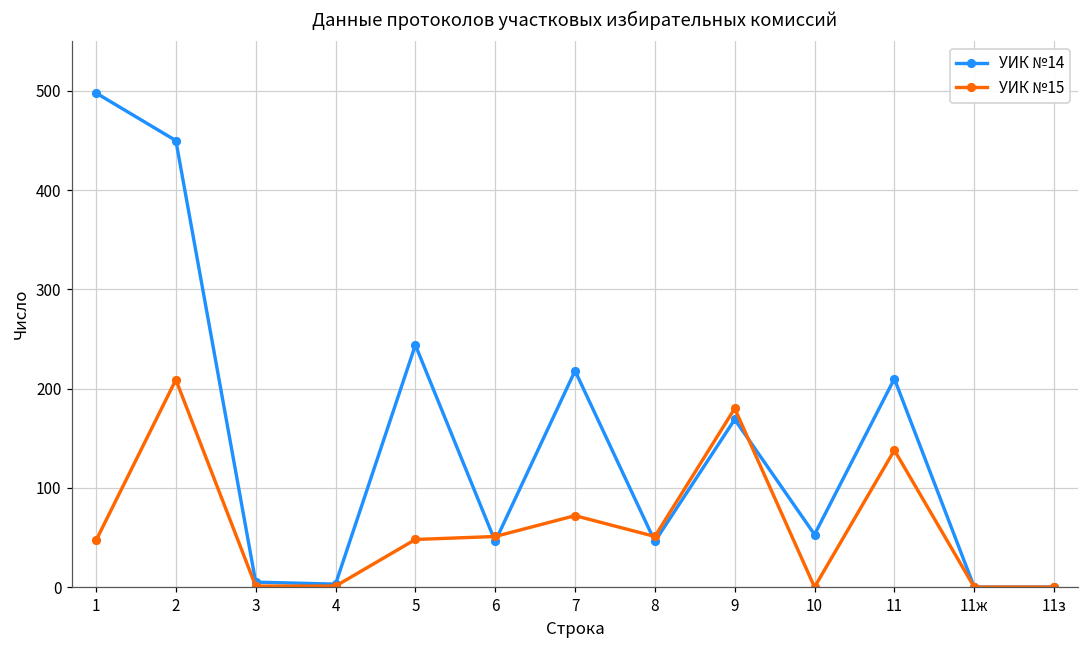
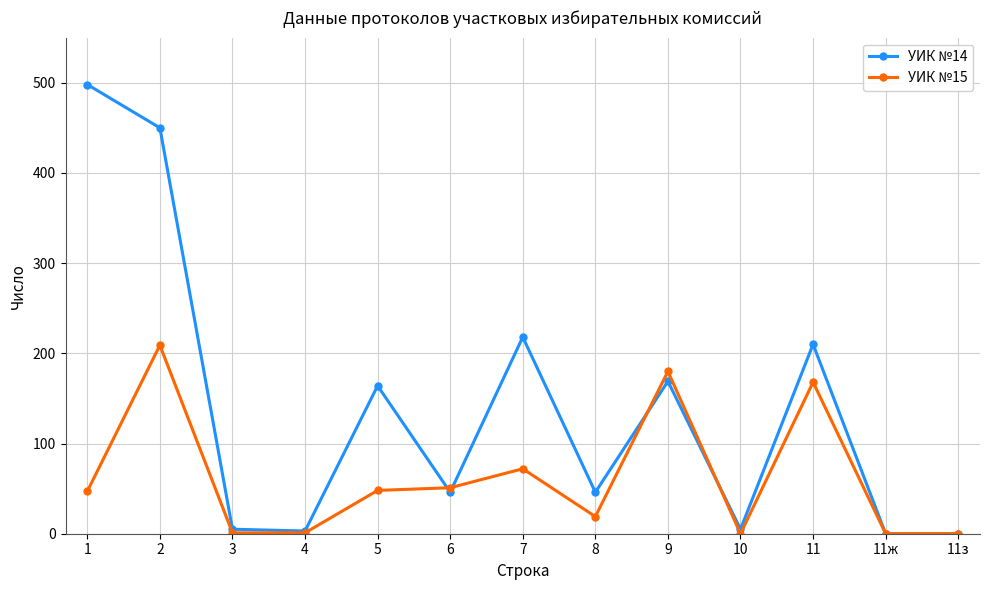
  {
    "УИК №14": {
      "1": 500,
      "2": 450,
      "3": 10,
-     "5": 240,
+     "5": 160,
      "6": 50,
      "7": 220,
      "8": 50,
      "9": 170,
-     "10": 50,
+     "10": 10,
      "11": 210
    },
    "УИК №15": {
      "1": 50,
      "2": 210,
      "3": 0,
      "5": 50,
      "6": 50,
      "7": 70,
-     "8": 50,
+     "8": 20,
      "9": 180,
      "10": 0,
-     "11": 140
+     "11": 170
    }
  }
